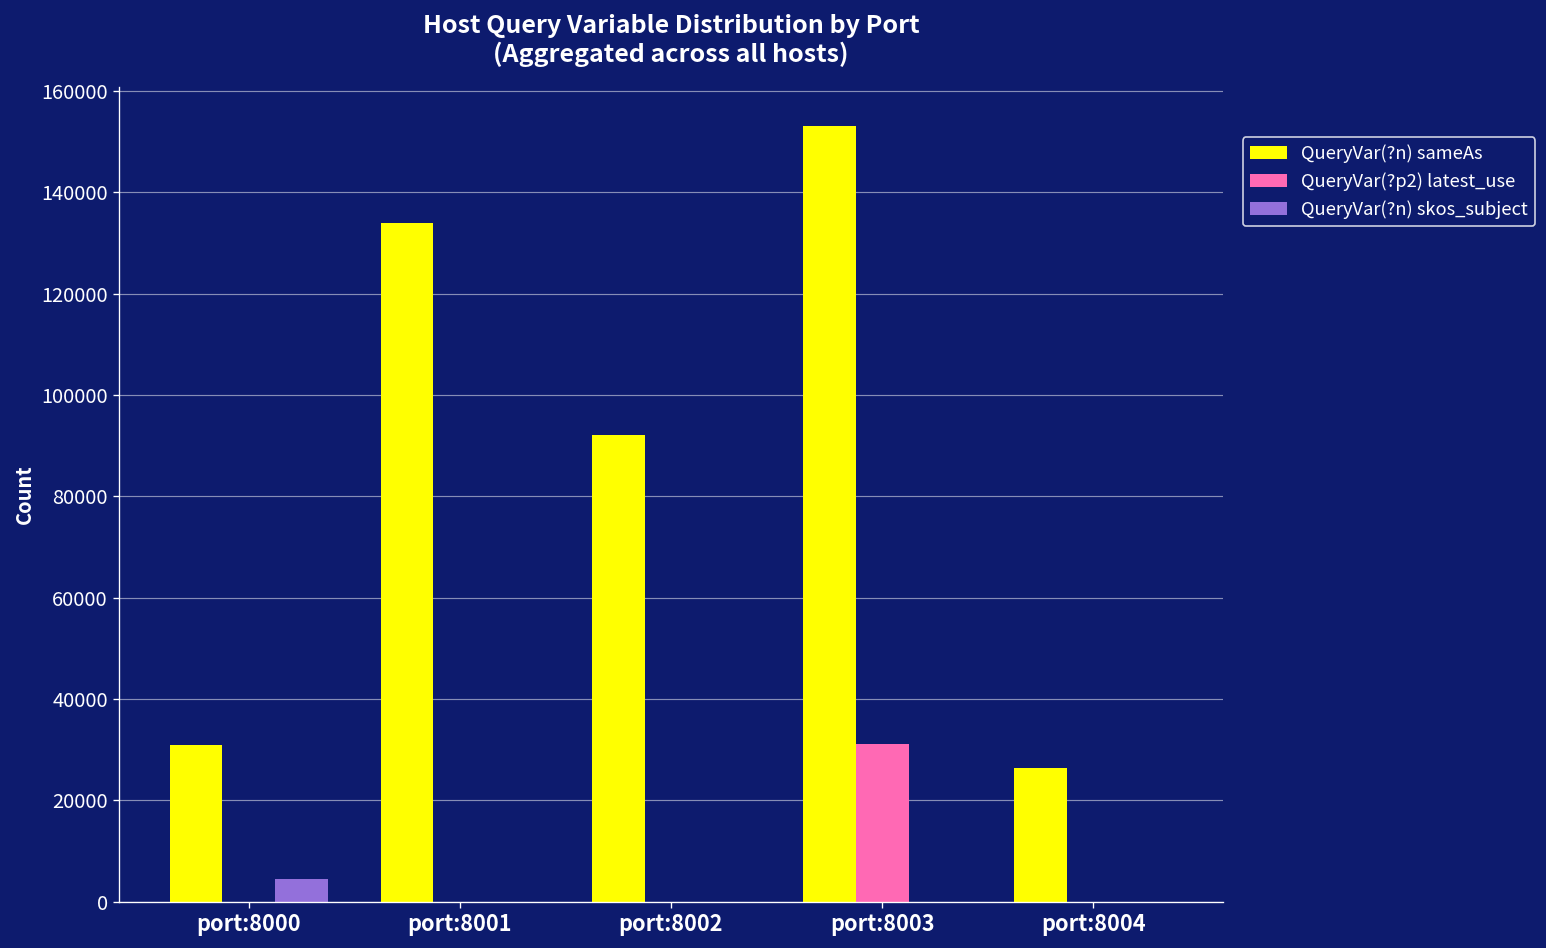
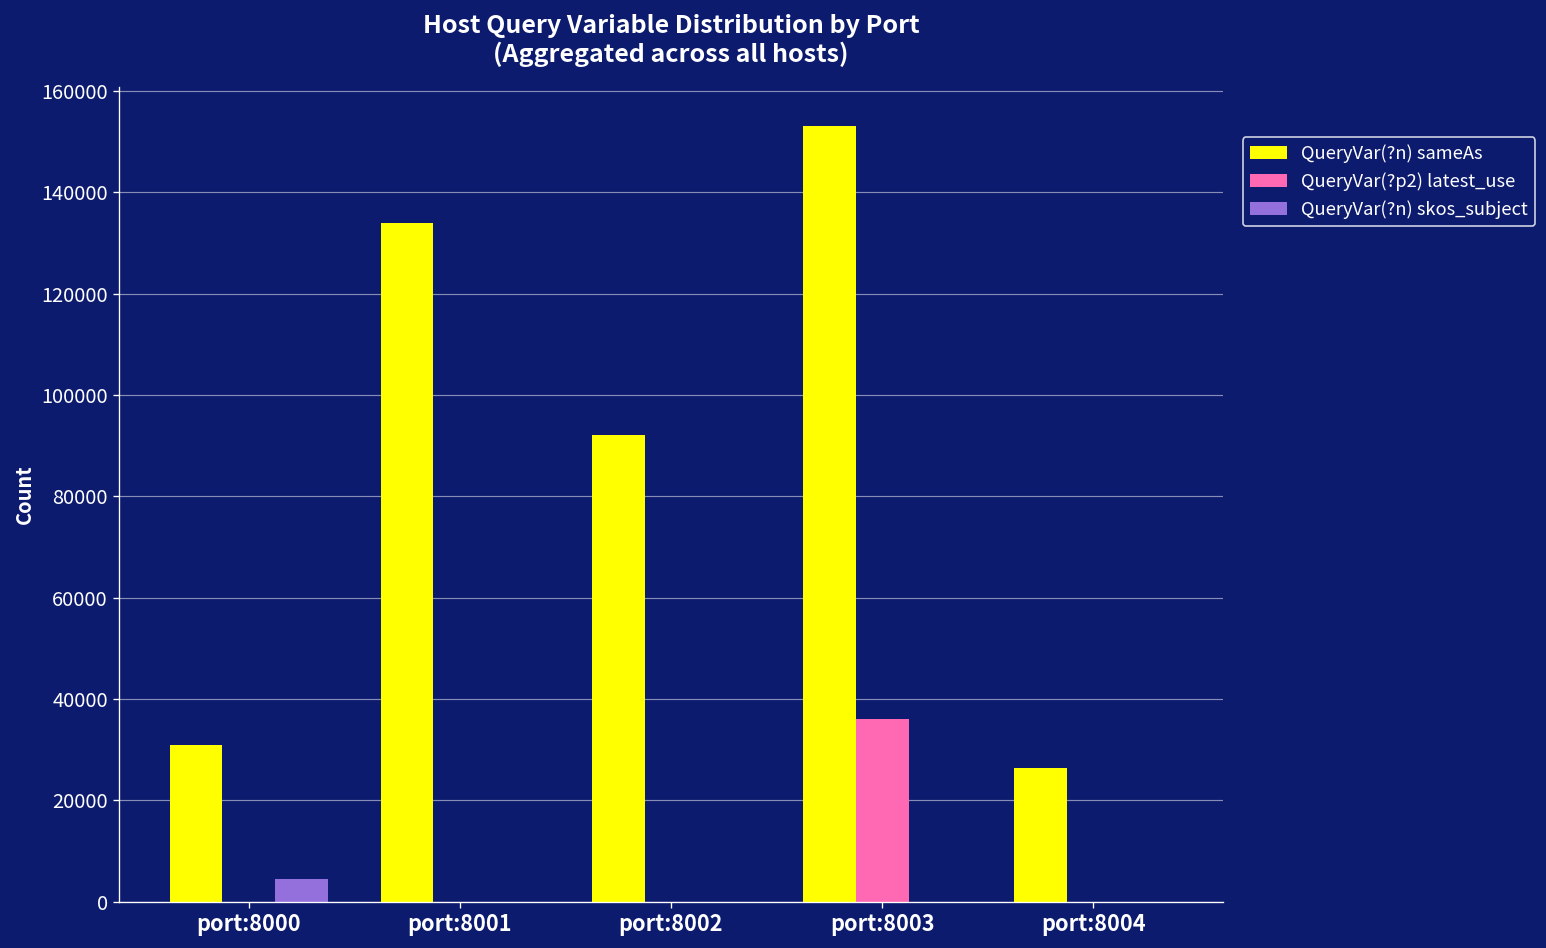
  {
    "QueryVar(?n) sameAs": {
      "port:8000": 31000,
      "port:8001": 134000,
      "port:8002": 92000,
      "port:8003": 153000,
      "port:8004": 26000
    },
    "QueryVar(?p2) latest_use": {
      "port:8000": 0,
      "port:8001": 0,
      "port:8002": 0,
-     "port:8003": 31000,
+     "port:8003": 36000,
      "port:8004": 0
    },
    "QueryVar(?n) skos_subject": {
      "port:8000": 4000,
      "port:8001": 0,
      "port:8002": 0,
      "port:8003": 0,
      "port:8004": 0
    }
  }
